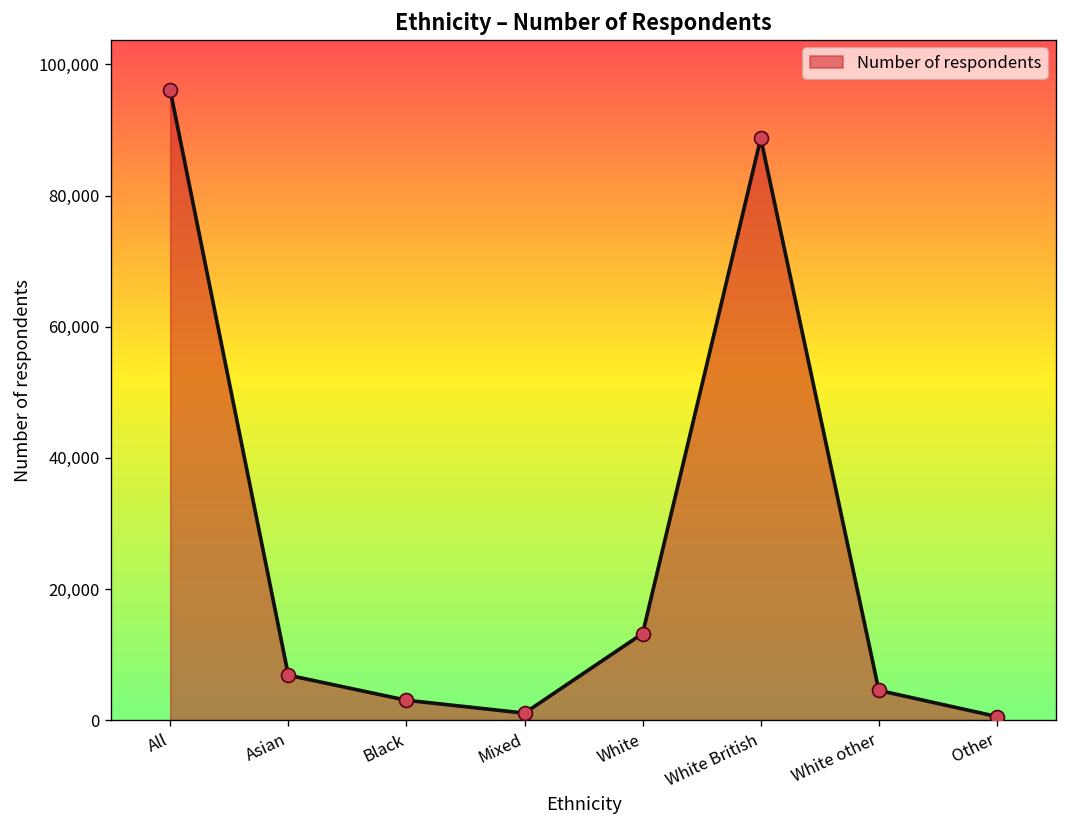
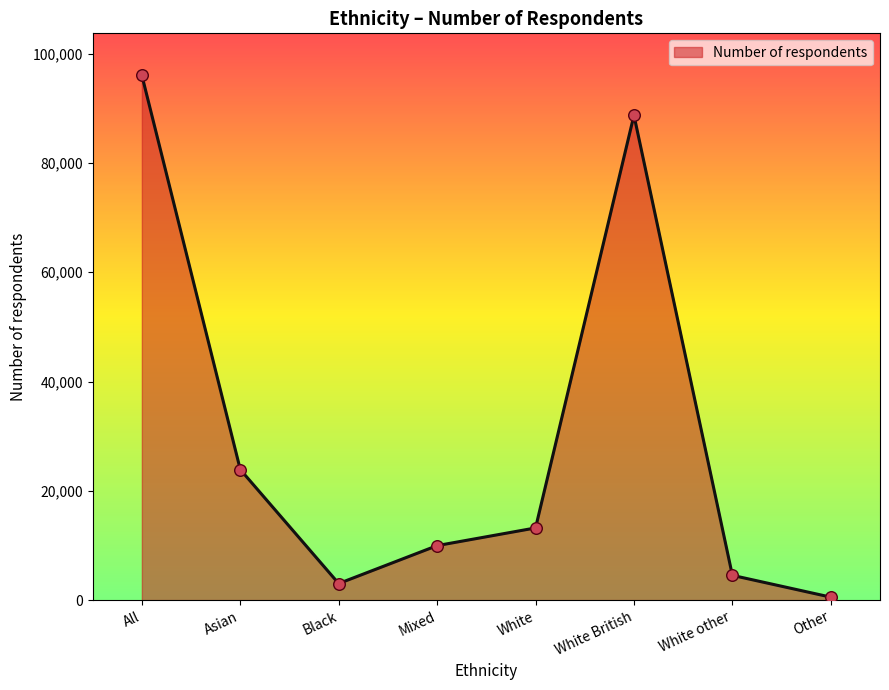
  {
    "All": "96,000",
-   "Asian": "7,000",
+   "Asian": "24,000",
    "Black": "3,000",
-   "Mixed": "1,000",
+   "Mixed": "10,000",
    "White": "13,000",
    "White British": "89,000",
    "White other": "5,000",
    "Other": "1,000"
  }
